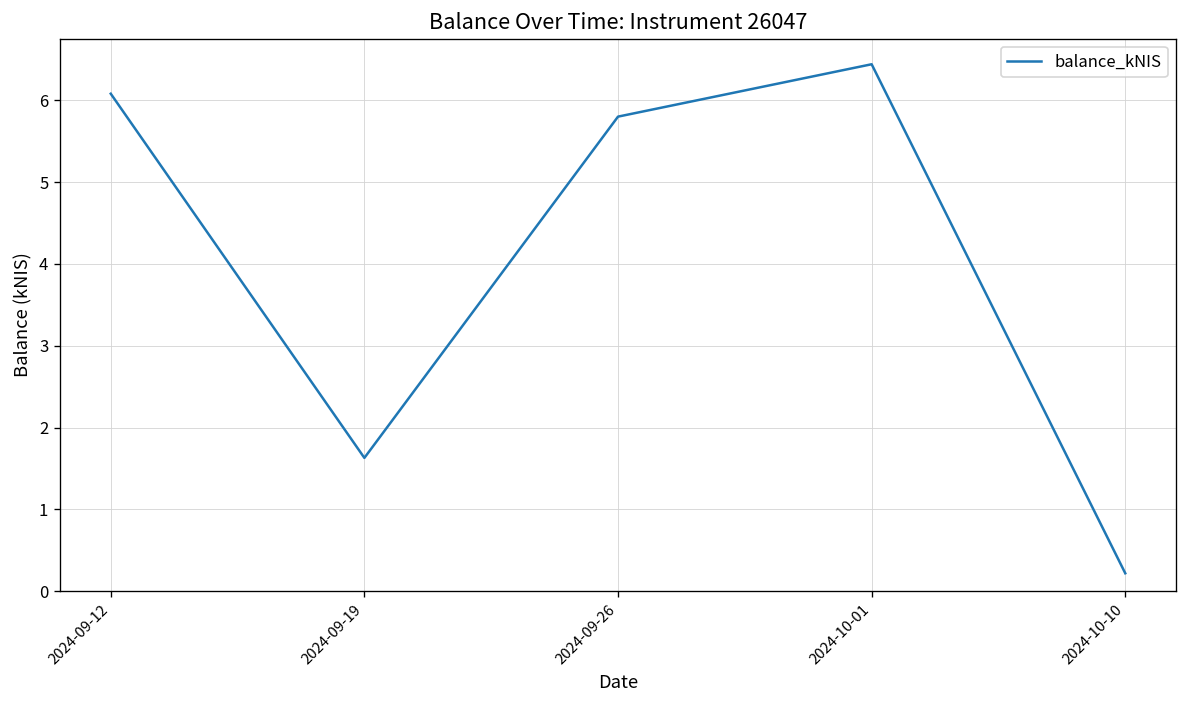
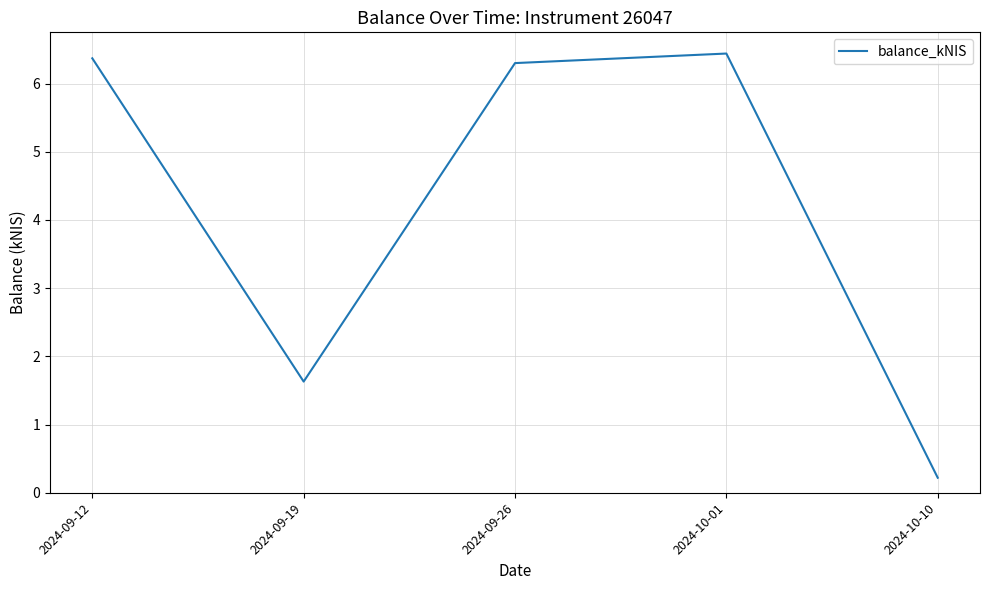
  {
-   "2024-09-12": 6.1,
+   "2024-09-12": 6.4,
    "2024-09-19": 1.6,
-   "2024-09-26": 5.8,
+   "2024-09-26": 6.3,
    "2024-10-01": 6.4,
    "2024-10-10": 0.2
  }
